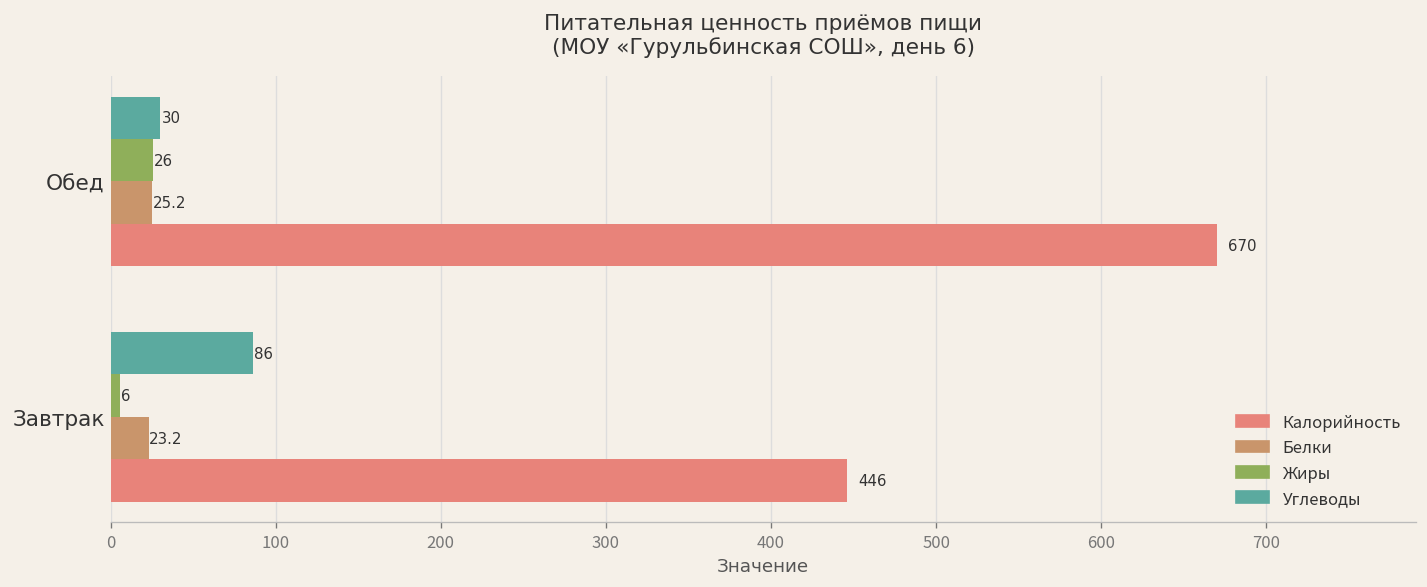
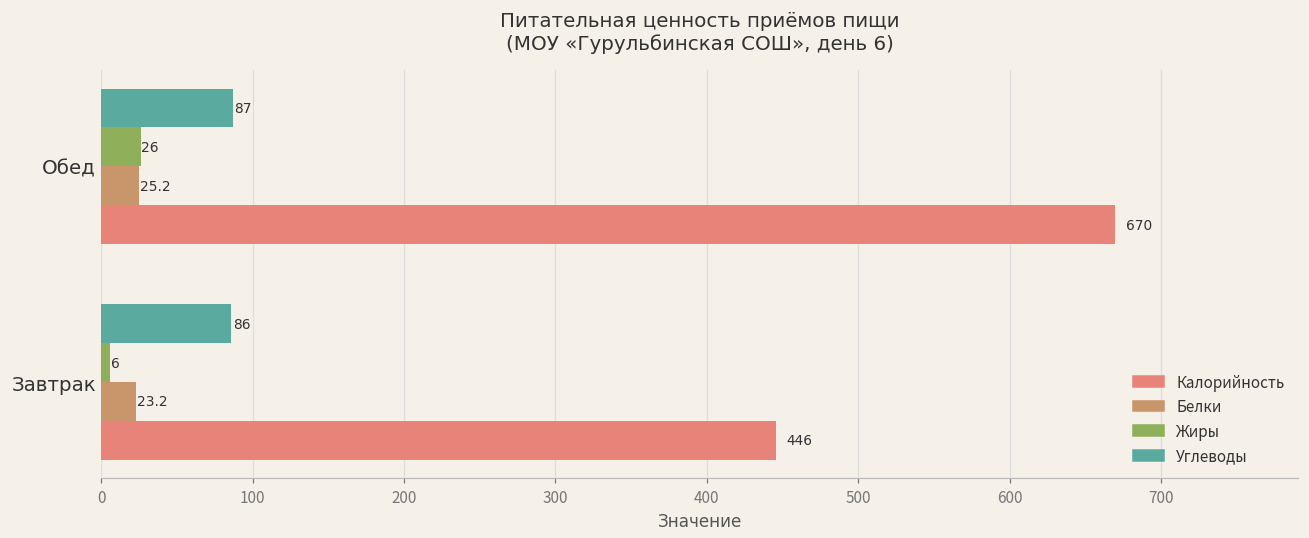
  {
    "Жиры": {
      "Обед": 26,
      "Завтрак": 6
    },
    "Углеводы": {
-     "Обед": 30,
+     "Обед": 87,
      "Завтрак": 86
    }
  }
